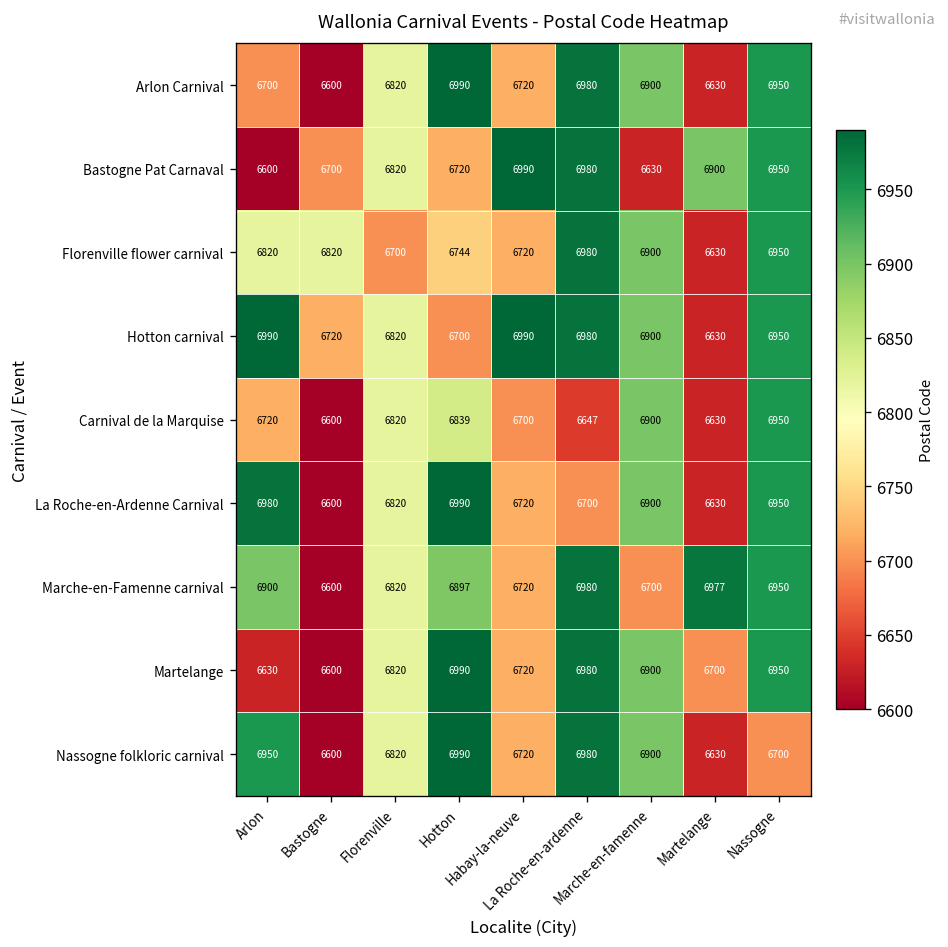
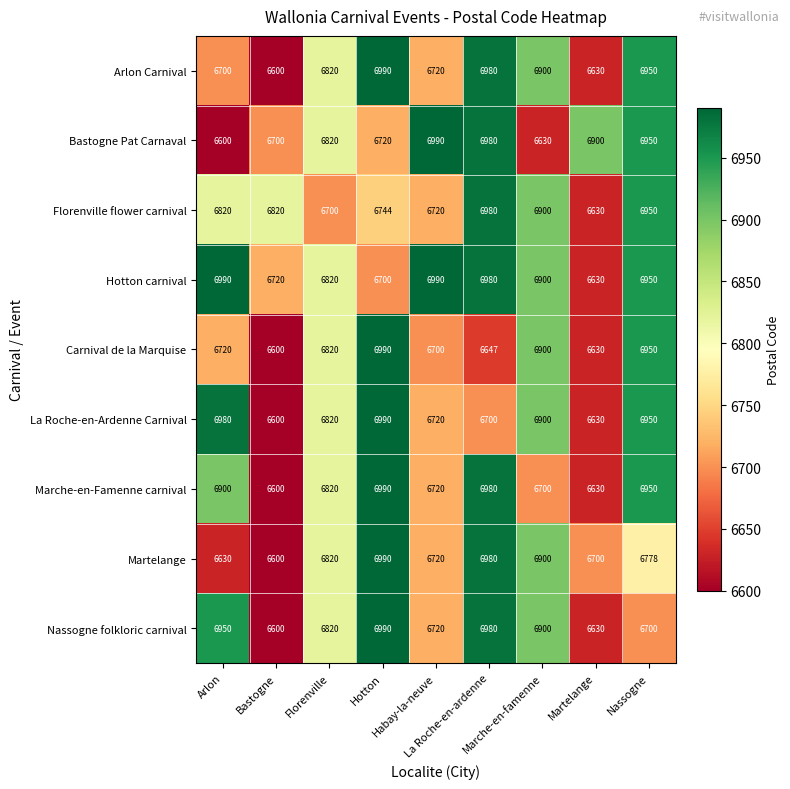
  {
    "Arlon Carnival": {
      "Arlon": 6700,
      "Bastogne": 6600,
      "Florenville": 6820,
      "Hotton": 6990,
      "Habay-la-neuve": 6720,
      "La Roche-en-ardenne": 6980,
      "Marche-en-famenne": 6900,
      "Martelange": 6630,
      "Nassogne": 6950
    },
    "Bastogne Pat Carnaval": {
      "Arlon": 6600,
      "Bastogne": 6700,
      "Florenville": 6820,
      "Hotton": 6720,
      "Habay-la-neuve": 6990,
      "La Roche-en-ardenne": 6980,
      "Marche-en-famenne": 6630,
      "Martelange": 6900,
      "Nassogne": 6950
    },
    "Florenville flower carnival": {
      "Arlon": 6820,
      "Bastogne": 6820,
      "Florenville": 6700,
      "Hotton": 6744,
      "Habay-la-neuve": 6720,
      "La Roche-en-ardenne": 6980,
      "Marche-en-famenne": 6900,
      "Martelange": 6630,
      "Nassogne": 6950
    },
    "Hotton carnival": {
      "Arlon": 6990,
      "Bastogne": 6720,
      "Florenville": 6820,
      "Hotton": 6700,
      "Habay-la-neuve": 6990,
      "La Roche-en-ardenne": 6980,
      "Marche-en-famenne": 6900,
      "Martelange": 6630,
      "Nassogne": 6950
    },
    "Carnival de la Marquise": {
      "Arlon": 6720,
      "Bastogne": 6600,
      "Florenville": 6820,
-     "Hotton": 6839,
+     "Hotton": 6990,
      "Habay-la-neuve": 6700,
      "La Roche-en-ardenne": 6647,
      "Marche-en-famenne": 6900,
      "Martelange": 6630,
      "Nassogne": 6950
    },
    "La Roche-en-Ardenne Carnival": {
      "Arlon": 6980,
      "Bastogne": 6600,
      "Florenville": 6820,
      "Hotton": 6990,
      "Habay-la-neuve": 6720,
      "La Roche-en-ardenne": 6700,
      "Marche-en-famenne": 6900,
      "Martelange": 6630,
      "Nassogne": 6950
    },
    "Marche-en-Famenne carnival": {
      "Arlon": 6900,
      "Bastogne": 6600,
      "Florenville": 6820,
-     "Hotton": 6897,
+     "Hotton": 6990,
      "Habay-la-neuve": 6720,
      "La Roche-en-ardenne": 6980,
      "Marche-en-famenne": 6700,
-     "Martelange": 6977,
+     "Martelange": 6630,
      "Nassogne": 6950
    },
    "Martelange": {
      "Arlon": 6630,
      "Bastogne": 6600,
      "Florenville": 6820,
      "Hotton": 6990,
      "Habay-la-neuve": 6720,
      "La Roche-en-ardenne": 6980,
      "Marche-en-famenne": 6900,
      "Martelange": 6700,
-     "Nassogne": 6950
+     "Nassogne": 6778
    },
    "Nassogne folkloric carnival": {
      "Arlon": 6950,
      "Bastogne": 6600,
      "Florenville": 6820,
      "Hotton": 6990,
      "Habay-la-neuve": 6720,
      "La Roche-en-ardenne": 6980,
      "Marche-en-famenne": 6900,
      "Martelange": 6630,
      "Nassogne": 6700
    }
  }
